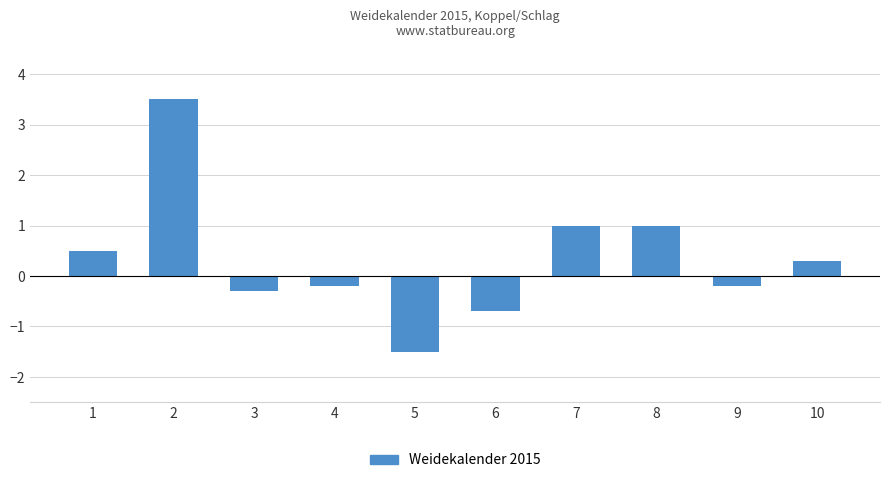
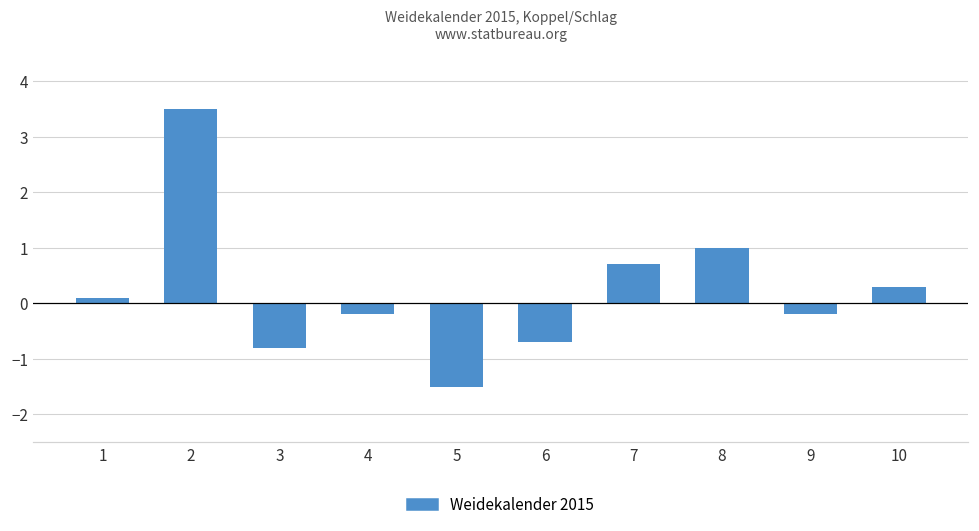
  {
-   "1": 0.5,
+   "1": 0.1,
    "2": 3.5,
-   "3": -0.3,
+   "3": -0.8,
    "4": -0.2,
    "5": -1.5,
    "6": -0.7,
-   "7": 1.0,
+   "7": 0.7,
    "8": 1.0,
    "9": -0.2,
    "10": 0.3
  }
